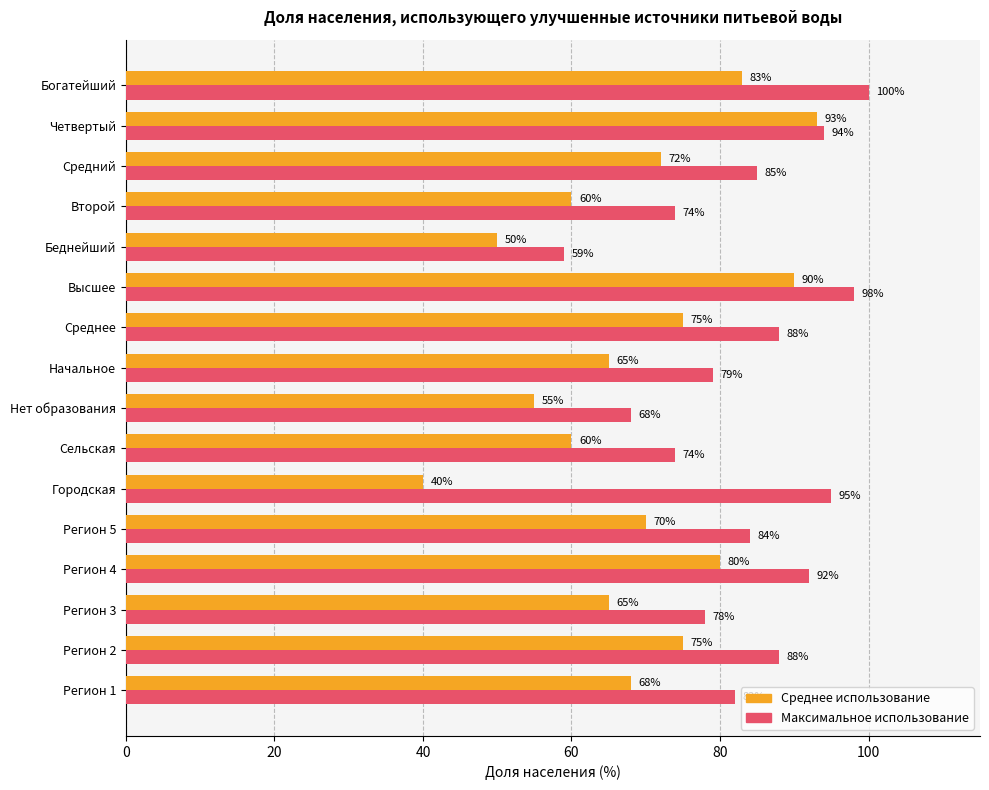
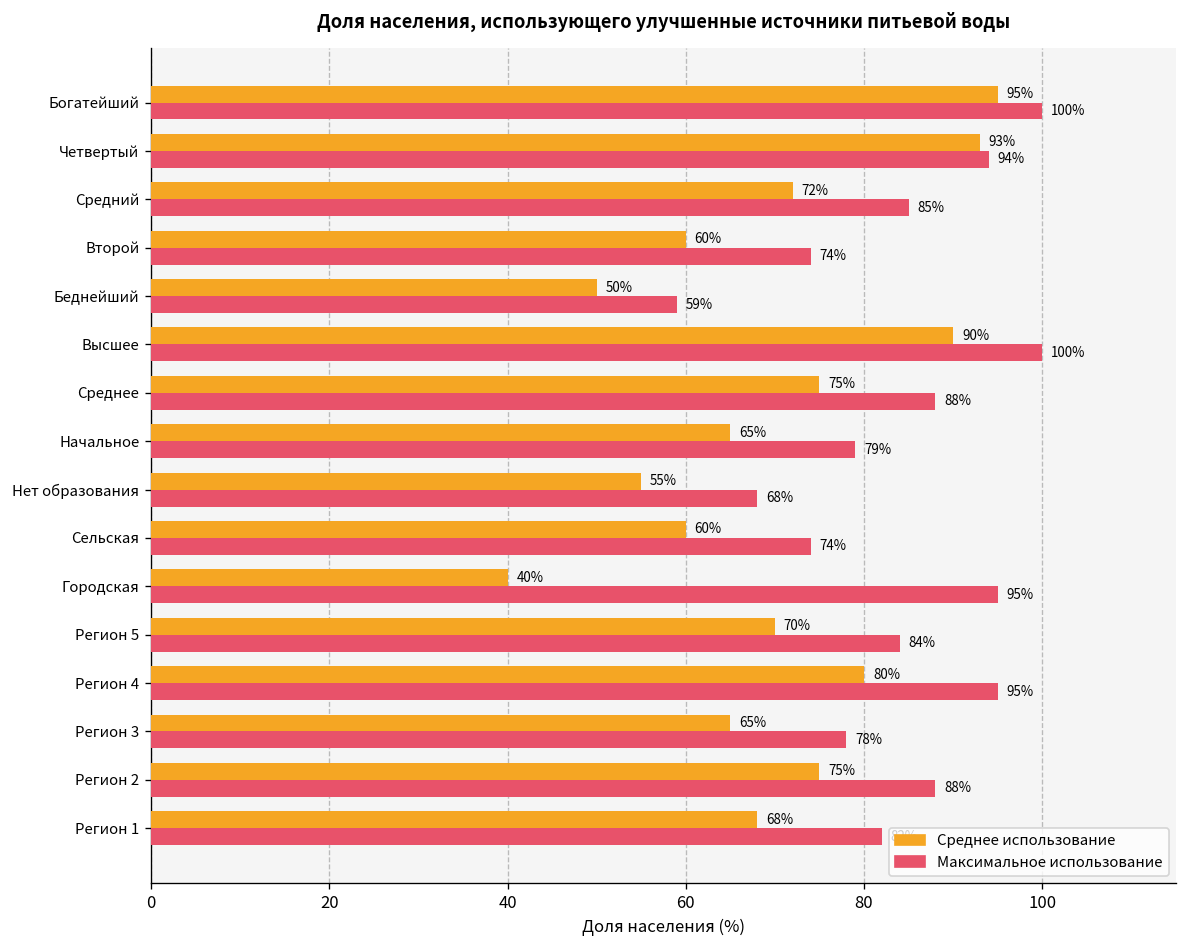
  {
    "Среднее использование": {
-     "Богатейший": "83%",
+     "Богатейший": "95%",
      "Четвертый": "93%",
      "Средний": "72%",
      "Второй": "60%",
      "Беднейший": "50%",
      "Высшее": "90%",
      "Среднее": "75%",
      "Начальное": "65%",
      "Нет образования": "55%",
      "Сельская": "60%",
      "Городская": "40%",
      "Регион 5": "70%",
      "Регион 4": "80%",
      "Регион 3": "65%",
      "Регион 2": "75%",
      "Регион 1": "68%"
    },
    "Максимальное использование": {
      "Богатейший": "100%",
      "Четвертый": "94%",
      "Средний": "85%",
      "Второй": "74%",
      "Беднейший": "59%",
-     "Высшее": "98%",
+     "Высшее": "100%",
      "Среднее": "88%",
      "Начальное": "79%",
      "Нет образования": "68%",
      "Сельская": "74%",
      "Городская": "95%",
      "Регион 5": "84%",
-     "Регион 4": "92%",
+     "Регион 4": "95%",
      "Регион 3": "78%",
      "Регион 2": "88%"
    }
  }
